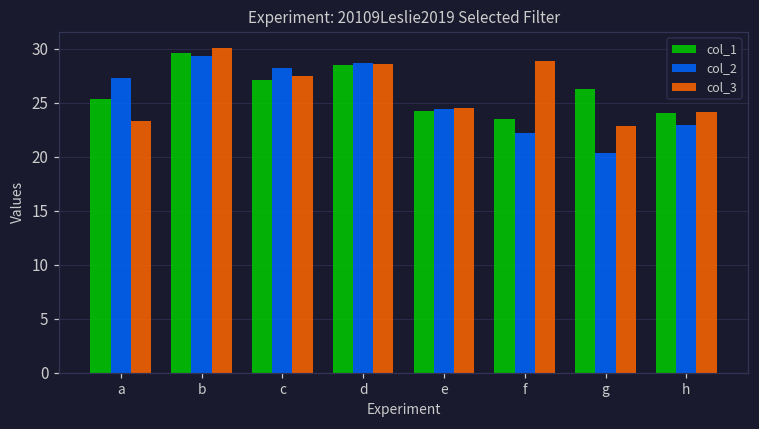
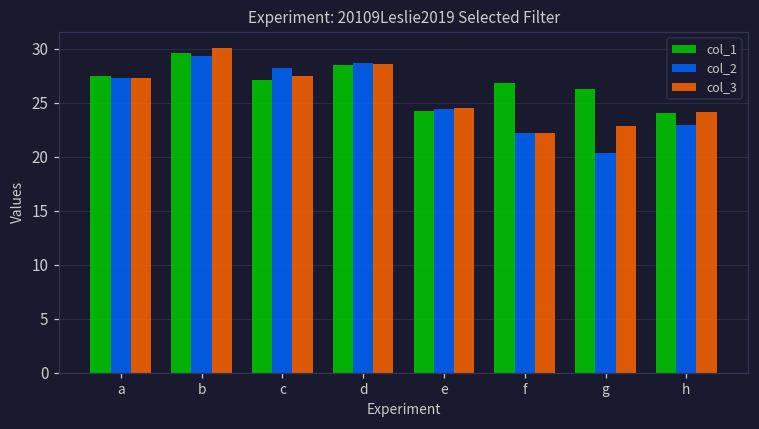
  {
    "col_1": {
-     "a": 25,
+     "a": 27,
      "b": 30,
      "c": 27,
      "d": 28,
      "e": 24,
-     "f": 24,
+     "f": 27,
      "g": 26,
      "h": 24
    },
    "col_2": {
      "a": 27,
      "b": 29,
      "c": 28,
      "d": 29,
      "e": 24,
      "f": 22,
      "g": 20,
      "h": 23
    },
    "col_3": {
-     "a": 23,
+     "a": 27,
      "b": 30,
      "c": 27,
      "d": 29,
      "e": 24,
-     "f": 29,
+     "f": 22,
      "g": 23,
      "h": 24
    }
  }
